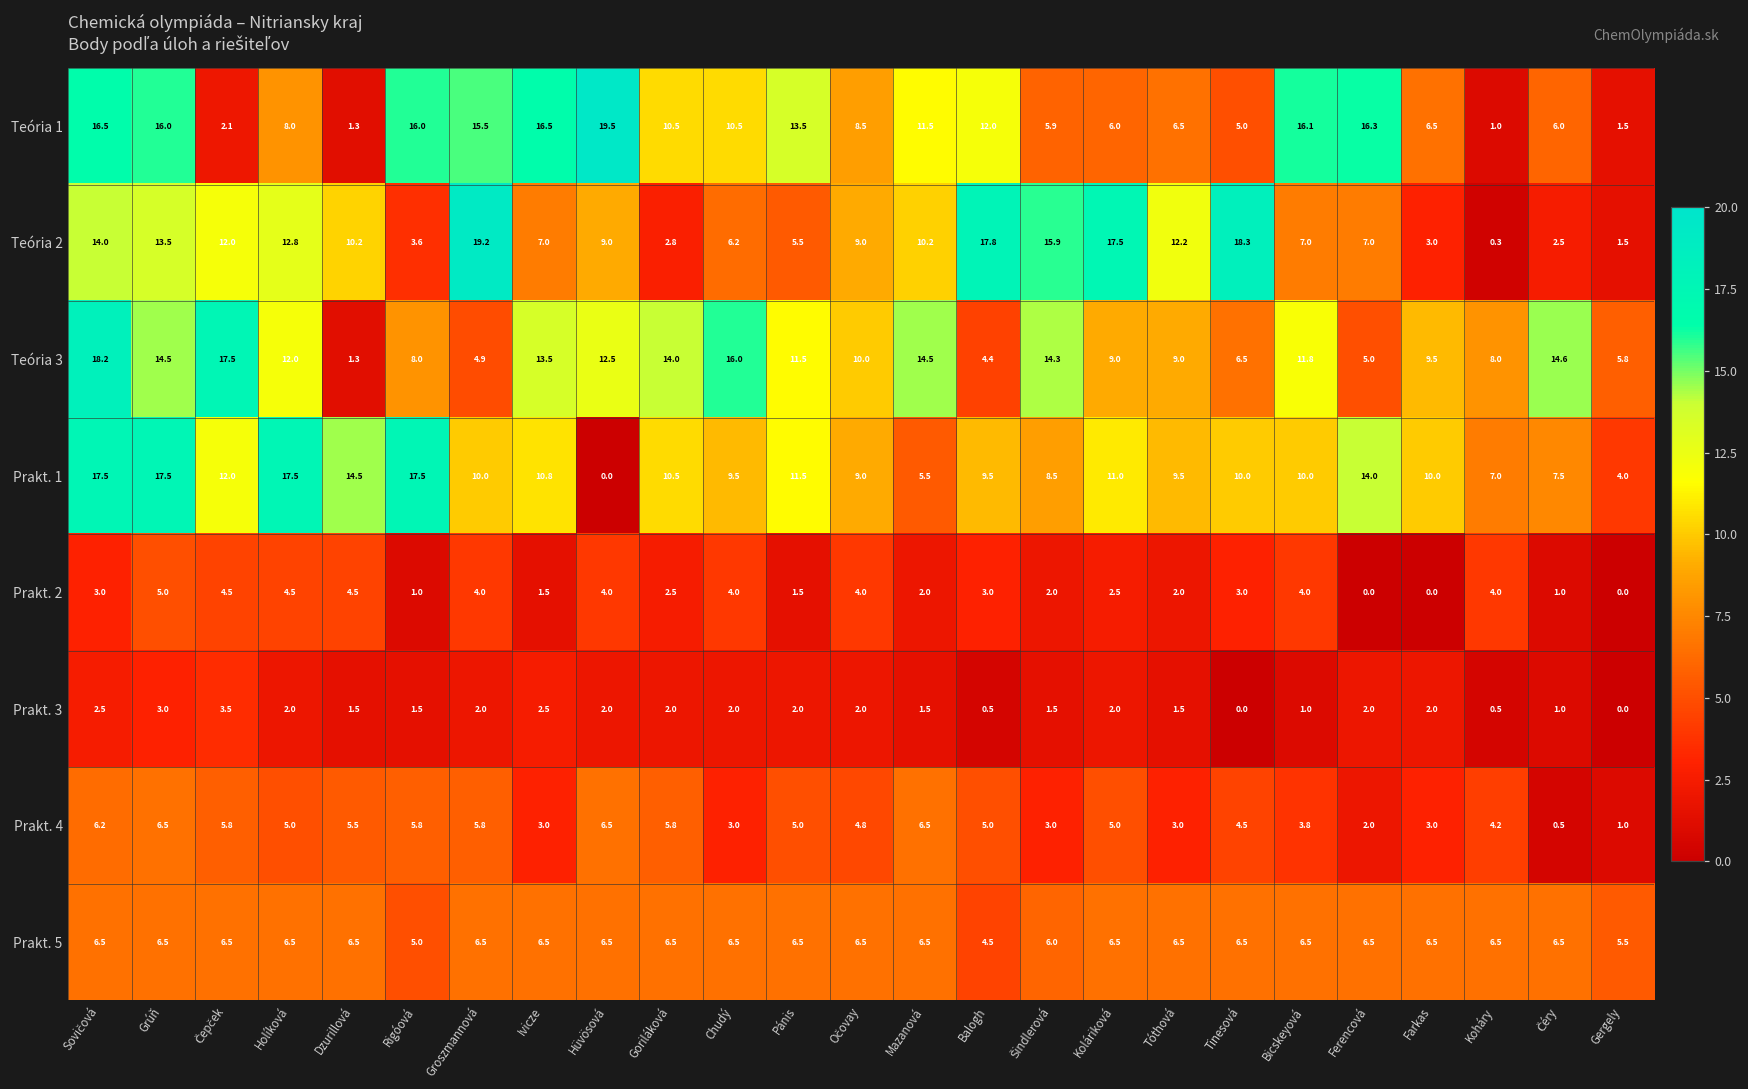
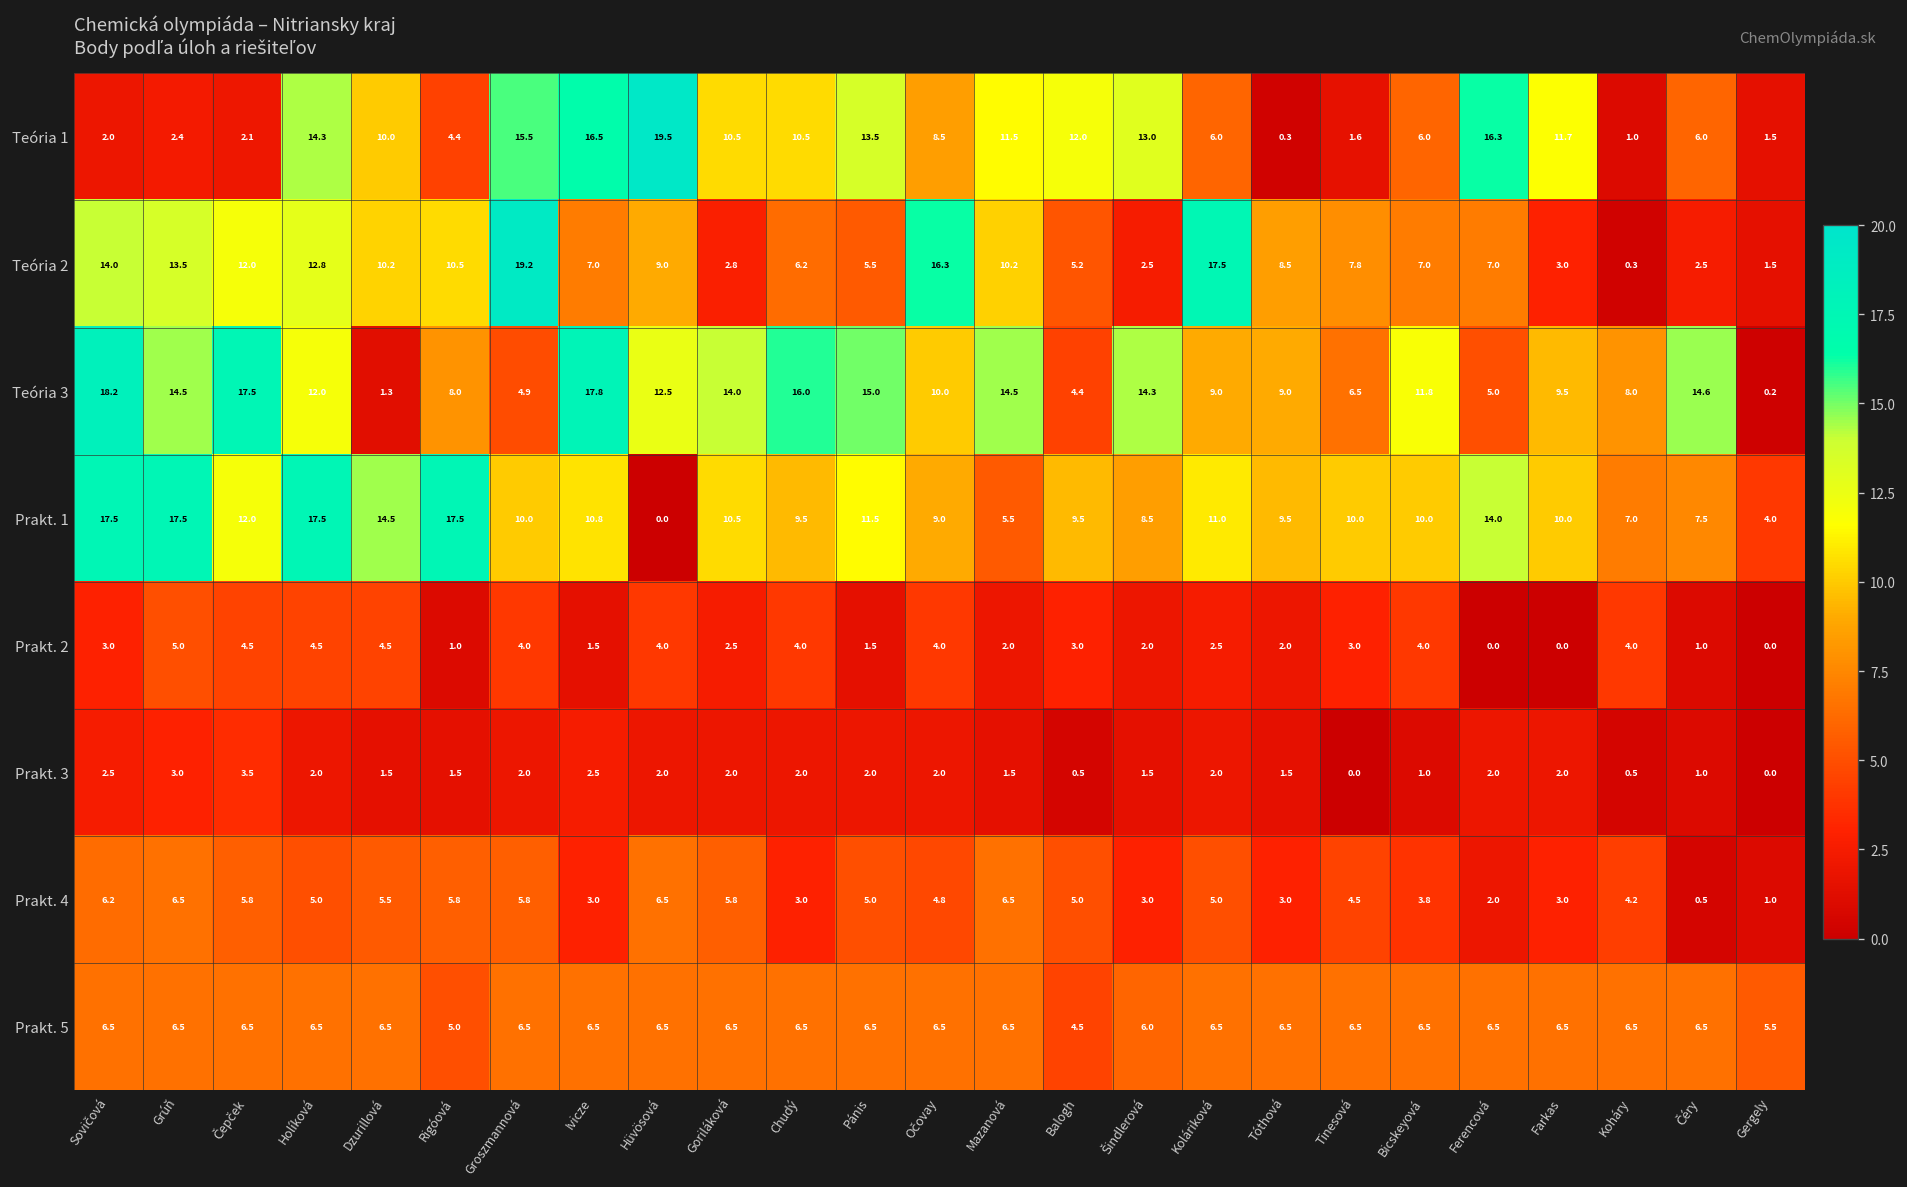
  {
    "Teória 1": {
-     "Sovičová": 16.5,
-     "Grúň": 16.0,
+     "Sovičová": 2.0,
+     "Grúň": 2.4,
      "Čepček": 2.1,
-     "Holíková": 8.0,
-     "Dzurillová": 1.3,
-     "Rigóová": 16.0,
+     "Holíková": 14.3,
+     "Dzurillová": 10.0,
+     "Rigóová": 4.4,
      "Groszmannová": 15.5,
      "Ivicze": 16.5,
      "Hüvösová": 19.5,
      "Goriláková": 10.5,
      "Chudý": 10.5,
      "Pánis": 13.5,
      "Očovay": 8.5,
      "Mazanová": 11.5,
      "Balogh": 12.0,
-     "Šindlerová": 5.9,
+     "Šindlerová": 13.0,
      "Koláriková": 6.0,
-     "Tóthová": 6.5,
-     "Tinesová": 5.0,
-     "Bicskeyová": 16.1,
+     "Tóthová": 0.3,
+     "Tinesová": 1.6,
+     "Bicskeyová": 6.0,
      "Ferencová": 16.3,
-     "Farkas": 6.5,
+     "Farkas": 11.7,
      "Koháry": 1.0,
      "Čéry": 6.0,
      "Gergely": 1.5
    },
    "Teória 2": {
      "Sovičová": 14.0,
      "Grúň": 13.5,
      "Čepček": 12.0,
      "Holíková": 12.8,
      "Dzurillová": 10.2,
-     "Rigóová": 3.6,
+     "Rigóová": 10.5,
      "Groszmannová": 19.2,
      "Ivicze": 7.0,
      "Hüvösová": 9.0,
      "Goriláková": 2.8,
      "Chudý": 6.2,
      "Pánis": 5.5,
-     "Očovay": 9.0,
+     "Očovay": 16.3,
      "Mazanová": 10.2,
-     "Balogh": 17.8,
-     "Šindlerová": 15.9,
+     "Balogh": 5.2,
+     "Šindlerová": 2.5,
      "Koláriková": 17.5,
-     "Tóthová": 12.2,
-     "Tinesová": 18.3,
+     "Tóthová": 8.5,
+     "Tinesová": 7.8,
      "Bicskeyová": 7.0,
      "Ferencová": 7.0,
      "Farkas": 3.0,
      "Koháry": 0.3,
      "Čéry": 2.5,
      "Gergely": 1.5
    },
    "Teória 3": {
      "Sovičová": 18.2,
      "Grúň": 14.5,
      "Čepček": 17.5,
      "Holíková": 12.0,
      "Dzurillová": 1.3,
      "Rigóová": 8.0,
      "Groszmannová": 4.9,
-     "Ivicze": 13.5,
+     "Ivicze": 17.8,
      "Hüvösová": 12.5,
      "Goriláková": 14.0,
      "Chudý": 16.0,
-     "Pánis": 11.5,
+     "Pánis": 15.0,
      "Očovay": 10.0,
      "Mazanová": 14.5,
      "Balogh": 4.4,
      "Šindlerová": 14.3,
      "Koláriková": 9.0,
      "Tóthová": 9.0,
      "Tinesová": 6.5,
      "Bicskeyová": 11.8,
      "Ferencová": 5.0,
      "Farkas": 9.5,
      "Koháry": 8.0,
      "Čéry": 14.6,
-     "Gergely": 5.8
+     "Gergely": 0.2
    },
    "Prakt. 1": {
      "Sovičová": 17.5,
      "Grúň": 17.5,
      "Čepček": 12.0,
      "Holíková": 17.5,
      "Dzurillová": 14.5,
      "Rigóová": 17.5,
      "Groszmannová": 10.0,
      "Ivicze": 10.8,
      "Hüvösová": 0.0,
      "Goriláková": 10.5,
      "Chudý": 9.5,
      "Pánis": 11.5,
      "Očovay": 9.0,
      "Mazanová": 5.5,
      "Balogh": 9.5,
      "Šindlerová": 8.5,
      "Koláriková": 11.0,
      "Tóthová": 9.5,
      "Tinesová": 10.0,
      "Bicskeyová": 10.0,
      "Ferencová": 14.0,
      "Farkas": 10.0,
      "Koháry": 7.0,
      "Čéry": 7.5,
      "Gergely": 4.0
    },
    "Prakt. 2": {
      "Sovičová": 3.0,
      "Grúň": 5.0,
      "Čepček": 4.5,
      "Holíková": 4.5,
      "Dzurillová": 4.5,
      "Rigóová": 1.0,
      "Groszmannová": 4.0,
      "Ivicze": 1.5,
      "Hüvösová": 4.0,
      "Goriláková": 2.5,
      "Chudý": 4.0,
      "Pánis": 1.5,
      "Očovay": 4.0,
      "Mazanová": 2.0,
      "Balogh": 3.0,
      "Šindlerová": 2.0,
      "Koláriková": 2.5,
      "Tóthová": 2.0,
      "Tinesová": 3.0,
      "Bicskeyová": 4.0,
      "Ferencová": 0.0,
      "Farkas": 0.0,
      "Koháry": 4.0,
      "Čéry": 1.0,
      "Gergely": 0.0
    },
    "Prakt. 3": {
      "Sovičová": 2.5,
      "Grúň": 3.0,
      "Čepček": 3.5,
      "Holíková": 2.0,
      "Dzurillová": 1.5,
      "Rigóová": 1.5,
      "Groszmannová": 2.0,
      "Ivicze": 2.5,
      "Hüvösová": 2.0,
      "Goriláková": 2.0,
      "Chudý": 2.0,
      "Pánis": 2.0,
      "Očovay": 2.0,
      "Mazanová": 1.5,
      "Balogh": 0.5,
      "Šindlerová": 1.5,
      "Koláriková": 2.0,
      "Tóthová": 1.5,
      "Tinesová": 0.0,
      "Bicskeyová": 1.0,
      "Ferencová": 2.0,
      "Farkas": 2.0,
      "Koháry": 0.5,
      "Čéry": 1.0,
      "Gergely": 0.0
    },
    "Prakt. 4": {
      "Sovičová": 6.2,
      "Grúň": 6.5,
      "Čepček": 5.8,
      "Holíková": 5.0,
      "Dzurillová": 5.5,
      "Rigóová": 5.8,
      "Groszmannová": 5.8,
      "Ivicze": 3.0,
      "Hüvösová": 6.5,
      "Goriláková": 5.8,
      "Chudý": 3.0,
      "Pánis": 5.0,
      "Očovay": 4.8,
      "Mazanová": 6.5,
      "Balogh": 5.0,
      "Šindlerová": 3.0,
      "Koláriková": 5.0,
      "Tóthová": 3.0,
      "Tinesová": 4.5,
      "Bicskeyová": 3.8,
      "Ferencová": 2.0,
      "Farkas": 3.0,
      "Koháry": 4.2,
      "Čéry": 0.5,
      "Gergely": 1.0
    },
    "Prakt. 5": {
      "Sovičová": 6.5,
      "Grúň": 6.5,
      "Čepček": 6.5,
      "Holíková": 6.5,
      "Dzurillová": 6.5,
      "Rigóová": 5.0,
      "Groszmannová": 6.5,
      "Ivicze": 6.5,
      "Hüvösová": 6.5,
      "Goriláková": 6.5,
      "Chudý": 6.5,
      "Pánis": 6.5,
      "Očovay": 6.5,
      "Mazanová": 6.5,
      "Balogh": 4.5,
      "Šindlerová": 6.0,
      "Koláriková": 6.5,
      "Tóthová": 6.5,
      "Tinesová": 6.5,
      "Bicskeyová": 6.5,
      "Ferencová": 6.5,
      "Farkas": 6.5,
      "Koháry": 6.5,
      "Čéry": 6.5,
      "Gergely": 5.5
    }
  }
